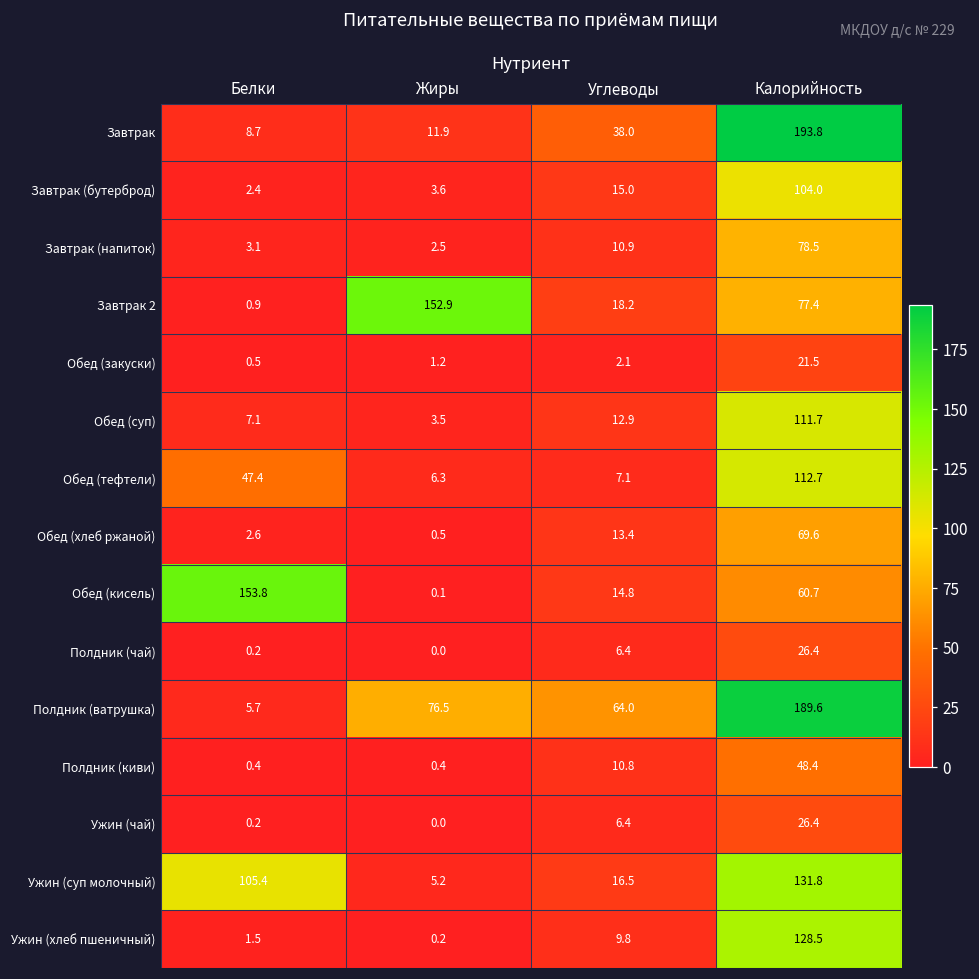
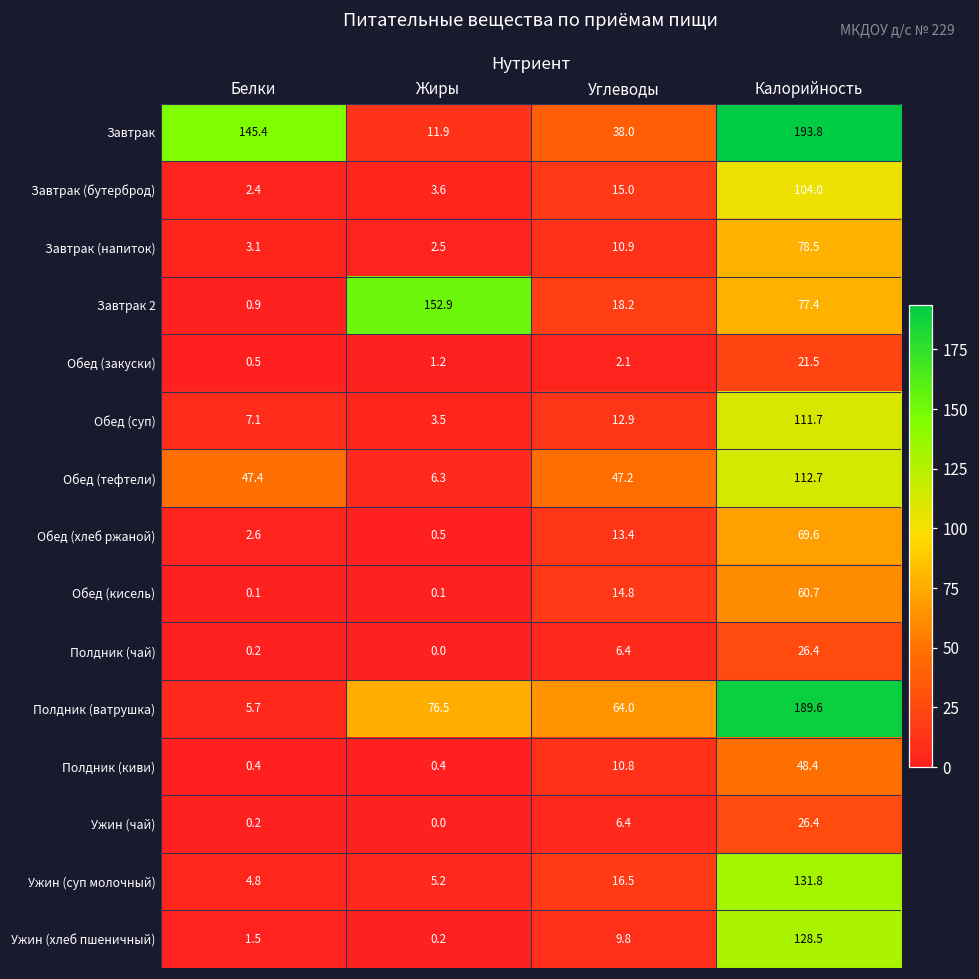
  {
    "Завтрак": {
-     "Белки": 8.7,
+     "Белки": 145.4,
      "Жиры": 11.9,
      "Углеводы": 38.0,
      "Калорийность": 193.8
    },
    "Завтрак (бутерброд)": {
      "Белки": 2.4,
      "Жиры": 3.6,
      "Углеводы": 15.0,
      "Калорийность": 104.0
    },
    "Завтрак (напиток)": {
      "Белки": 3.1,
      "Жиры": 2.5,
      "Углеводы": 10.9,
      "Калорийность": 78.5
    },
    "Завтрак 2": {
      "Белки": 0.9,
      "Жиры": 152.9,
      "Углеводы": 18.2,
      "Калорийность": 77.4
    },
    "Обед (закуски)": {
      "Белки": 0.5,
      "Жиры": 1.2,
      "Углеводы": 2.1,
      "Калорийность": 21.5
    },
    "Обед (суп)": {
      "Белки": 7.1,
      "Жиры": 3.5,
      "Углеводы": 12.9,
      "Калорийность": 111.7
    },
    "Обед (тефтели)": {
      "Белки": 47.4,
      "Жиры": 6.3,
-     "Углеводы": 7.1,
+     "Углеводы": 47.2,
      "Калорийность": 112.7
    },
    "Обед (хлеб ржаной)": {
      "Белки": 2.6,
      "Жиры": 0.5,
      "Углеводы": 13.4,
      "Калорийность": 69.6
    },
    "Обед (кисель)": {
-     "Белки": 153.8,
+     "Белки": 0.1,
      "Жиры": 0.1,
      "Углеводы": 14.8,
      "Калорийность": 60.7
    },
    "Полдник (чай)": {
      "Белки": 0.2,
      "Жиры": 0.0,
      "Углеводы": 6.4,
      "Калорийность": 26.4
    },
    "Полдник (ватрушка)": {
      "Белки": 5.7,
      "Жиры": 76.5,
      "Углеводы": 64.0,
      "Калорийность": 189.6
    },
    "Полдник (киви)": {
      "Белки": 0.4,
      "Жиры": 0.4,
      "Углеводы": 10.8,
      "Калорийность": 48.4
    },
    "Ужин (чай)": {
      "Белки": 0.2,
      "Жиры": 0.0,
      "Углеводы": 6.4,
      "Калорийность": 26.4
    },
    "Ужин (суп молочный)": {
-     "Белки": 105.4,
+     "Белки": 4.8,
      "Жиры": 5.2,
      "Углеводы": 16.5,
      "Калорийность": 131.8
    },
    "Ужин (хлеб пшеничный)": {
      "Белки": 1.5,
      "Жиры": 0.2,
      "Углеводы": 9.8,
      "Калорийность": 128.5
    }
  }
